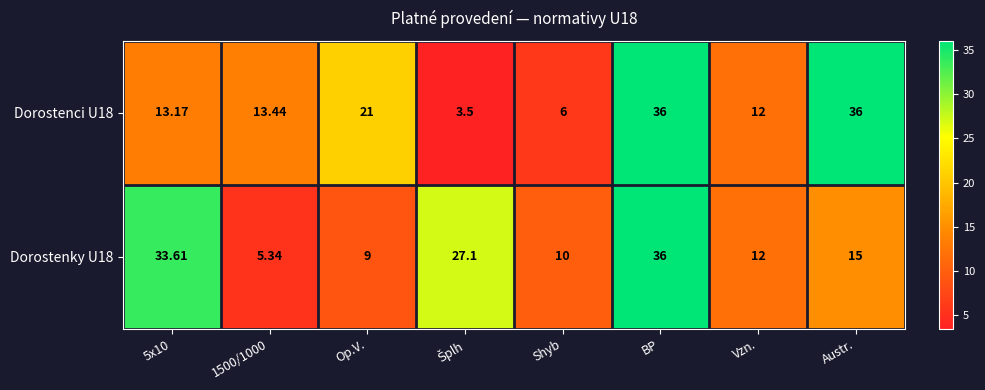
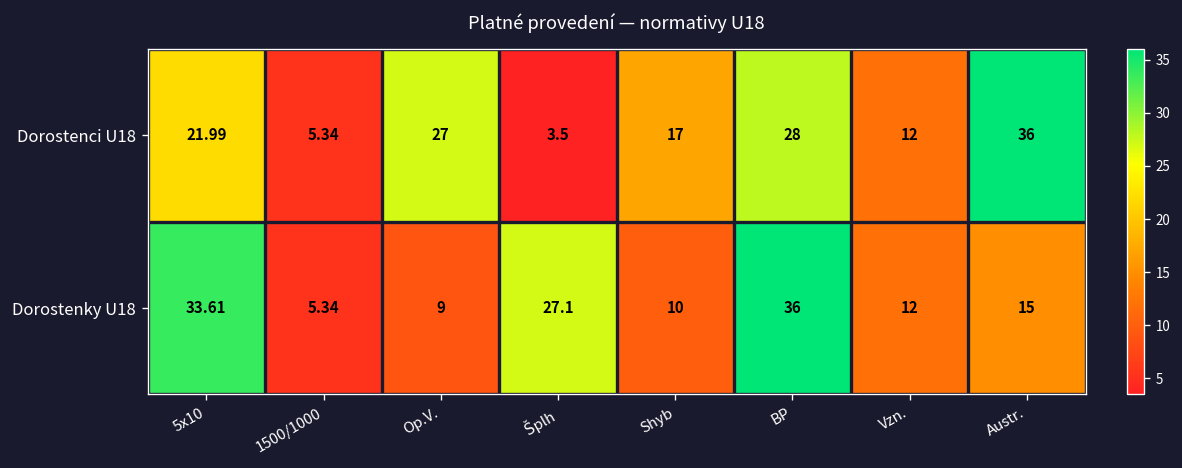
  {
    "Dorostenci U18": {
-     "5x10": 13.17,
-     "1500/1000": 13.44,
-     "Op.V.": 21,
+     "5x10": 21.99,
+     "1500/1000": 5.34,
+     "Op.V.": 27,
      "Šplh": 3.5,
-     "Shyb": 6,
-     "BP": 36,
+     "Shyb": 17,
+     "BP": 28,
      "Vzn.": 12,
      "Austr.": 36
    },
    "Dorostenky U18": {
      "5x10": 33.61,
      "1500/1000": 5.34,
      "Op.V.": 9,
      "Šplh": 27.1,
      "Shyb": 10,
      "BP": 36,
      "Vzn.": 12,
      "Austr.": 15
    }
  }
